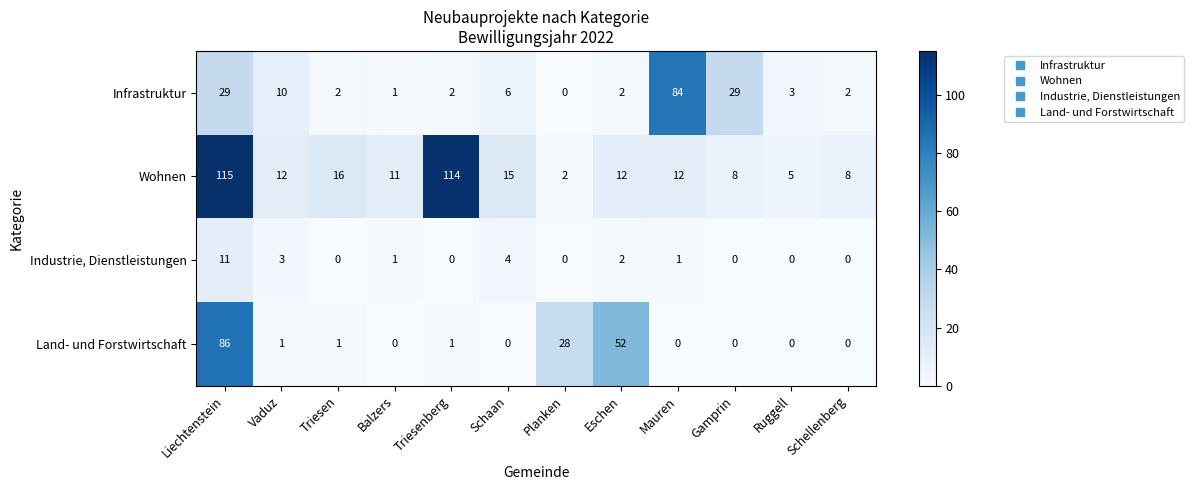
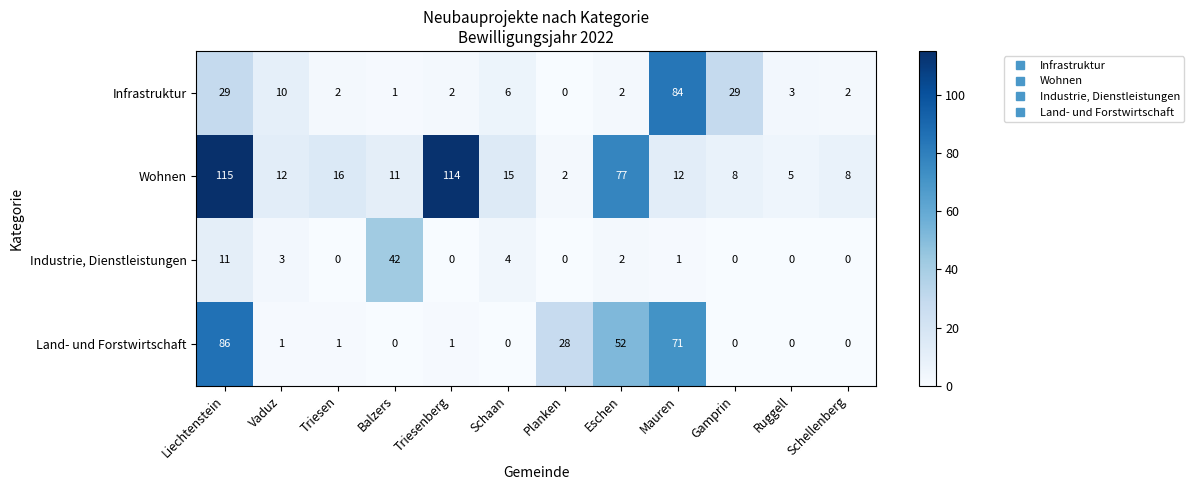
  {
    "Infrastruktur": {
      "Liechtenstein": 29,
      "Vaduz": 10,
      "Triesen": 2,
      "Balzers": 1,
      "Triesenberg": 2,
      "Schaan": 6,
      "Planken": 0,
      "Eschen": 2,
      "Mauren": 84,
      "Gamprin": 29,
      "Ruggell": 3,
      "Schellenberg": 2
    },
    "Wohnen": {
      "Liechtenstein": 115,
      "Vaduz": 12,
      "Triesen": 16,
      "Balzers": 11,
      "Triesenberg": 114,
      "Schaan": 15,
      "Planken": 2,
-     "Eschen": 12,
+     "Eschen": 77,
      "Mauren": 12,
      "Gamprin": 8,
      "Ruggell": 5,
      "Schellenberg": 8
    },
    "Industrie, Dienstleistungen": {
      "Liechtenstein": 11,
      "Vaduz": 3,
      "Triesen": 0,
-     "Balzers": 1,
+     "Balzers": 42,
      "Triesenberg": 0,
      "Schaan": 4,
      "Planken": 0,
      "Eschen": 2,
      "Mauren": 1,
      "Gamprin": 0,
      "Ruggell": 0,
      "Schellenberg": 0
    },
    "Land- und Forstwirtschaft": {
      "Liechtenstein": 86,
      "Vaduz": 1,
      "Triesen": 1,
      "Balzers": 0,
      "Triesenberg": 1,
      "Schaan": 0,
      "Planken": 28,
      "Eschen": 52,
-     "Mauren": 0,
+     "Mauren": 71,
      "Gamprin": 0,
      "Ruggell": 0,
      "Schellenberg": 0
    }
  }
